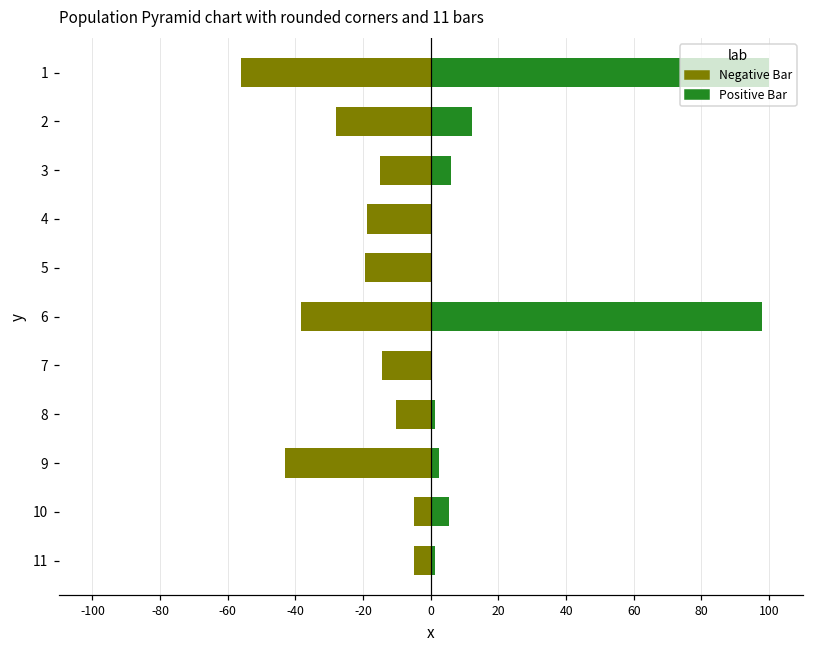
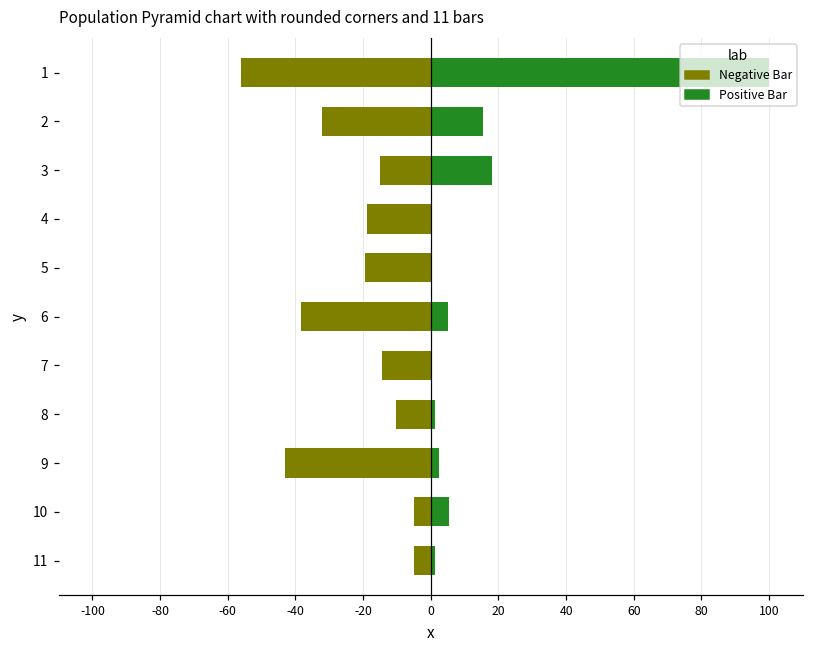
  {
    "Negative Bar": {
      "1": -56,
-     "2": -28,
+     "2": -32,
      "3": -15,
      "4": -19,
      "5": -19,
      "6": -38,
      "7": -14,
      "8": -10,
      "9": -43,
      "10": -5,
      "11": -5
    },
    "Positive Bar": {
-     "2": 12,
-     "3": 6,
+     "2": 15,
+     "3": 18,
      "4": 0,
      "5": 0,
-     "6": 98,
+     "6": 5,
      "7": 0,
      "8": 1,
      "9": 2,
      "10": 5,
      "11": 1
    }
  }
